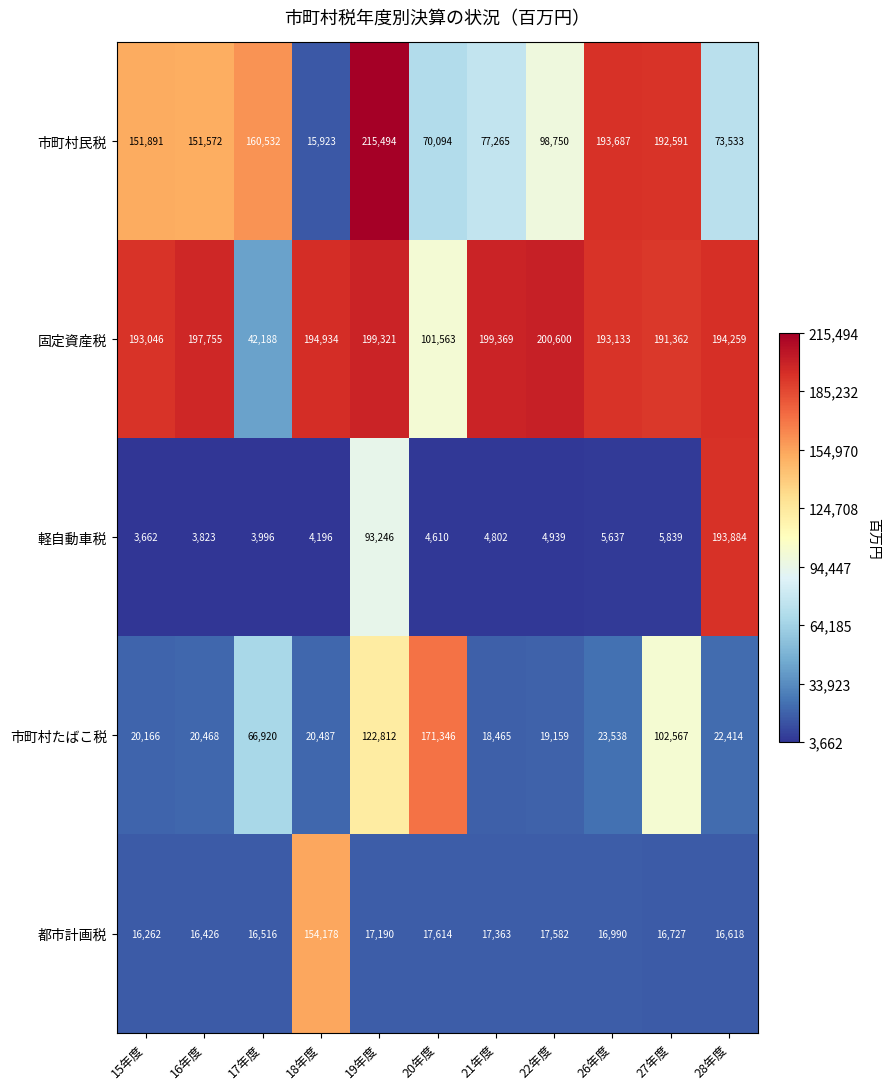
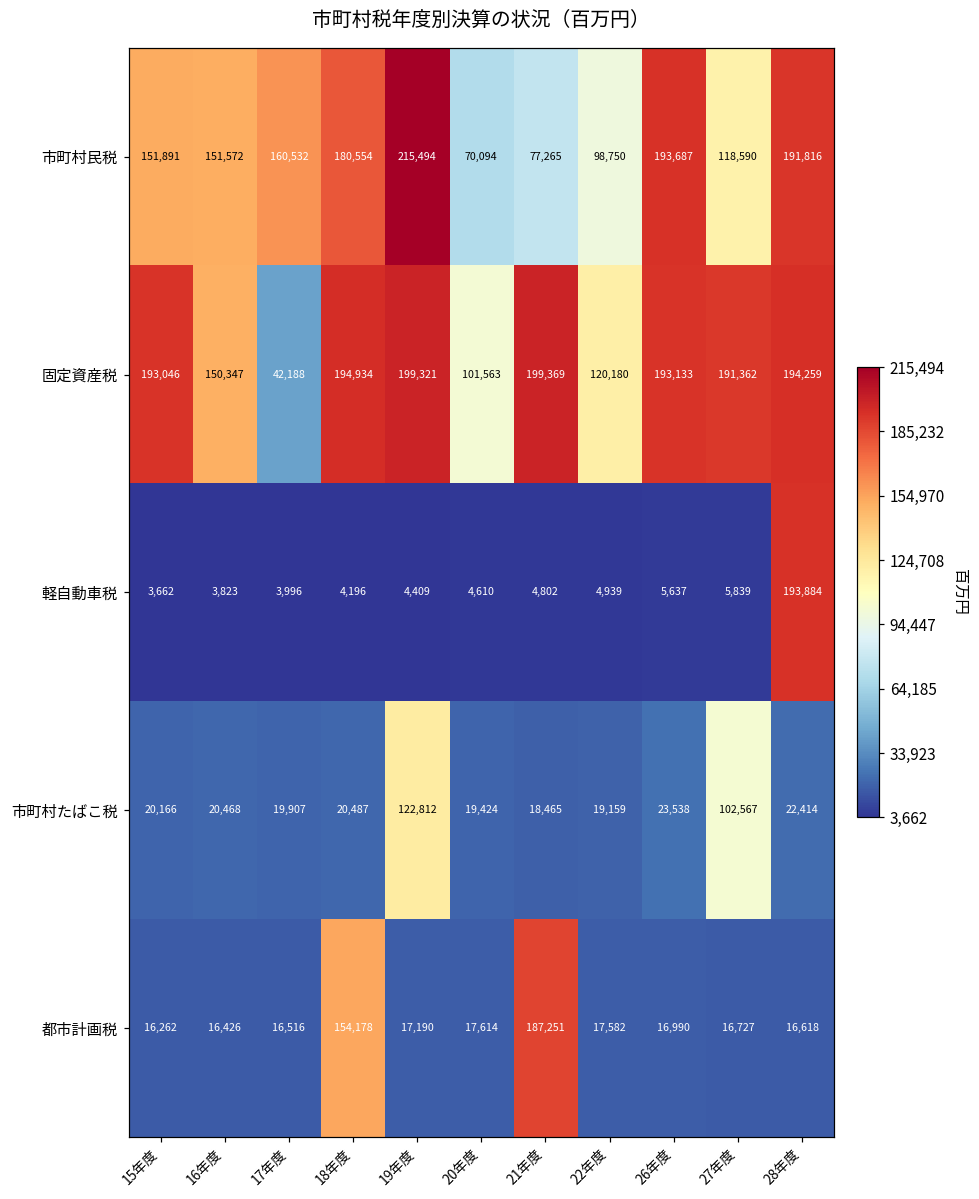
  {
    "市町村民税": {
      "15年度": "151,891",
      "16年度": "151,572",
      "17年度": "160,532",
-     "18年度": "15,923",
+     "18年度": "180,554",
      "19年度": "215,494",
      "20年度": "70,094",
      "21年度": "77,265",
      "22年度": "98,750",
      "26年度": "193,687",
-     "27年度": "192,591",
-     "28年度": "73,533"
+     "27年度": "118,590",
+     "28年度": "191,816"
    },
    "固定資産税": {
      "15年度": "193,046",
-     "16年度": "197,755",
+     "16年度": "150,347",
      "17年度": "42,188",
      "18年度": "194,934",
      "19年度": "199,321",
      "20年度": "101,563",
      "21年度": "199,369",
-     "22年度": "200,600",
+     "22年度": "120,180",
      "26年度": "193,133",
      "27年度": "191,362",
      "28年度": "194,259"
    },
    "軽自動車税": {
      "15年度": "3,662",
      "16年度": "3,823",
      "17年度": "3,996",
      "18年度": "4,196",
-     "19年度": "93,246",
+     "19年度": "4,409",
      "20年度": "4,610",
      "21年度": "4,802",
      "22年度": "4,939",
      "26年度": "5,637",
      "27年度": "5,839",
      "28年度": "193,884"
    },
    "市町村たばこ税": {
      "15年度": "20,166",
      "16年度": "20,468",
-     "17年度": "66,920",
+     "17年度": "19,907",
      "18年度": "20,487",
      "19年度": "122,812",
-     "20年度": "171,346",
+     "20年度": "19,424",
      "21年度": "18,465",
      "22年度": "19,159",
      "26年度": "23,538",
      "27年度": "102,567",
      "28年度": "22,414"
    },
    "都市計画税": {
      "15年度": "16,262",
      "16年度": "16,426",
      "17年度": "16,516",
      "18年度": "154,178",
      "19年度": "17,190",
      "20年度": "17,614",
-     "21年度": "17,363",
+     "21年度": "187,251",
      "22年度": "17,582",
      "26年度": "16,990",
      "27年度": "16,727",
      "28年度": "16,618"
    }
  }
